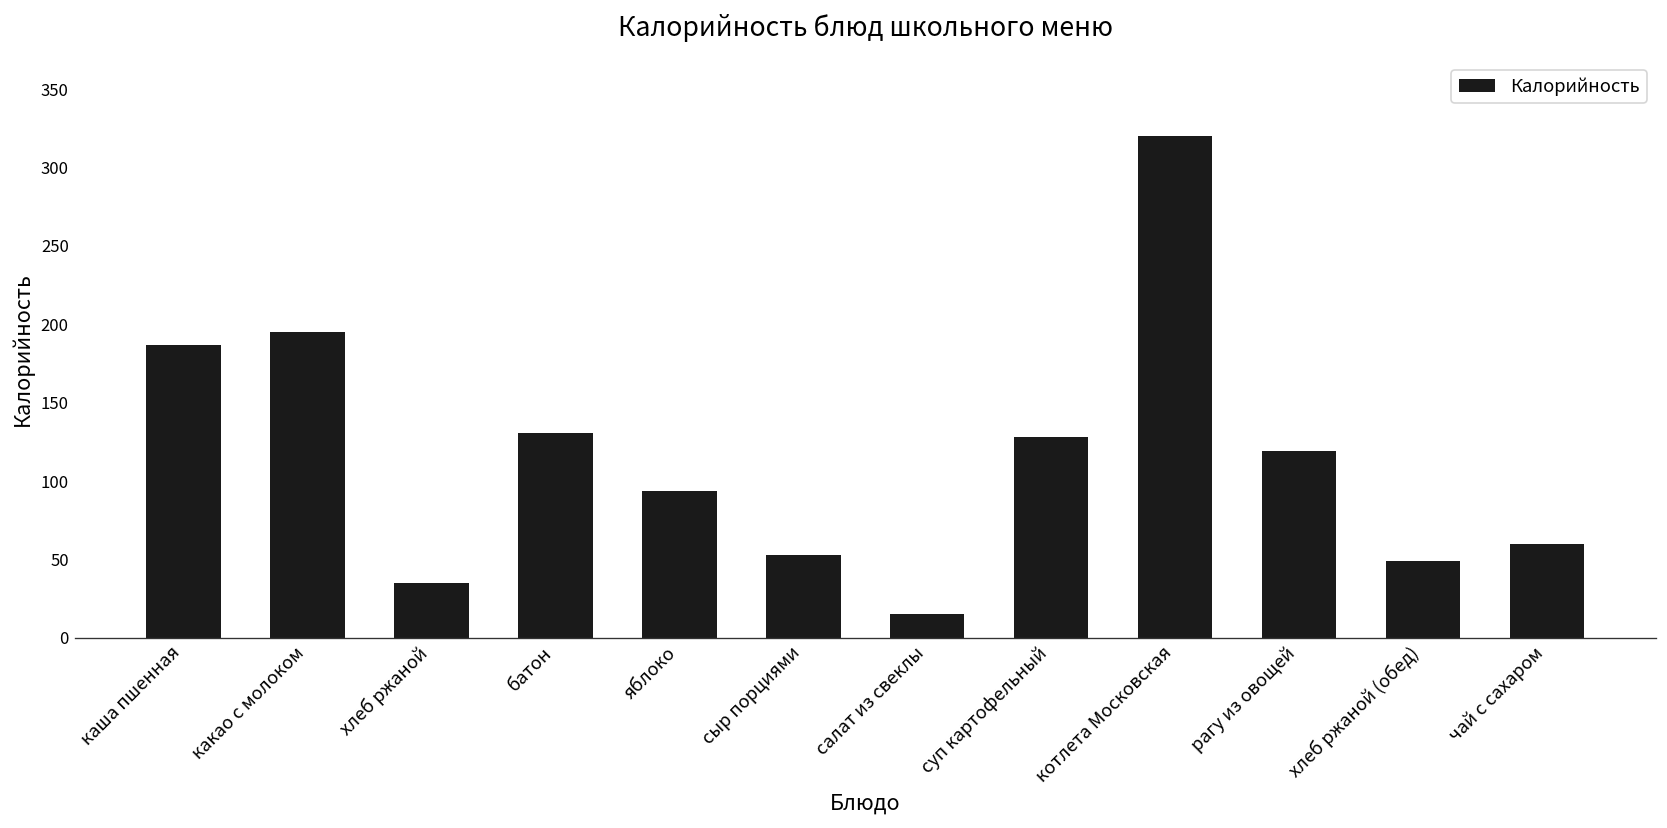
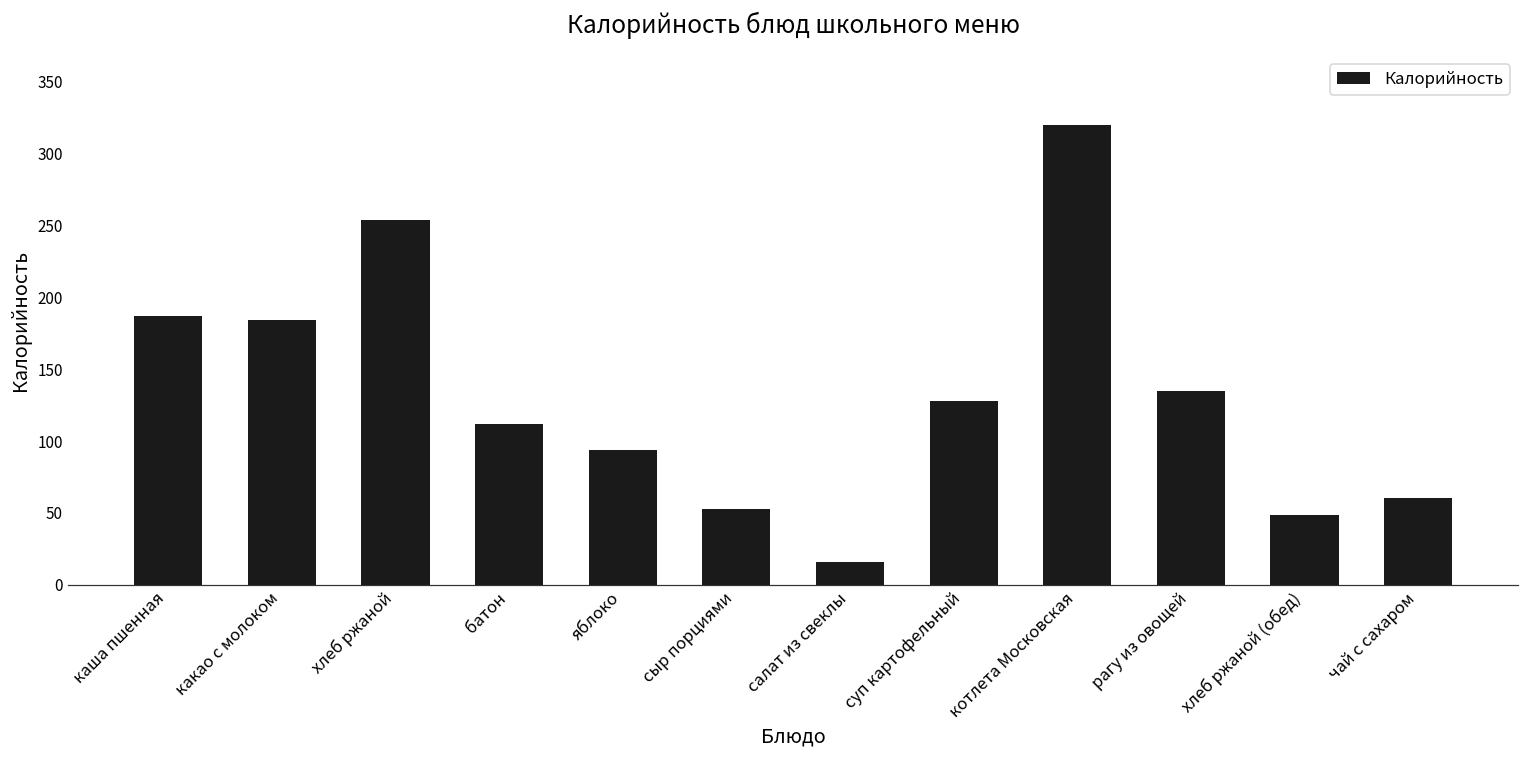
  {
    "каша пшенная": 187,
-   "какао с молоком": 195,
-   "хлеб ржаной": 35,
-   "батон": 131,
+   "какао с молоком": 184,
+   "хлеб ржаной": 254,
+   "батон": 112,
    "яблоко": 94,
    "сыр порциями": 53,
    "салат из свеклы": 16,
    "суп картофельный": 128,
    "котлета Московская": 320,
-   "рагу из овощей": 119,
+   "рагу из овощей": 135,
    "хлеб ржаной (обед)": 49,
    "чай с сахаром": 60
  }
